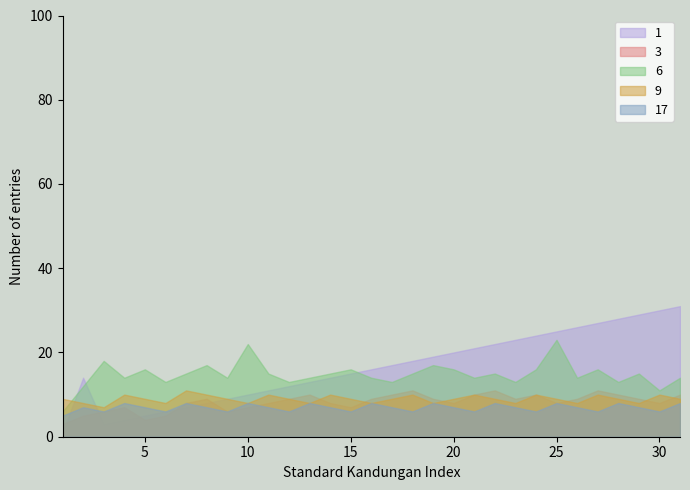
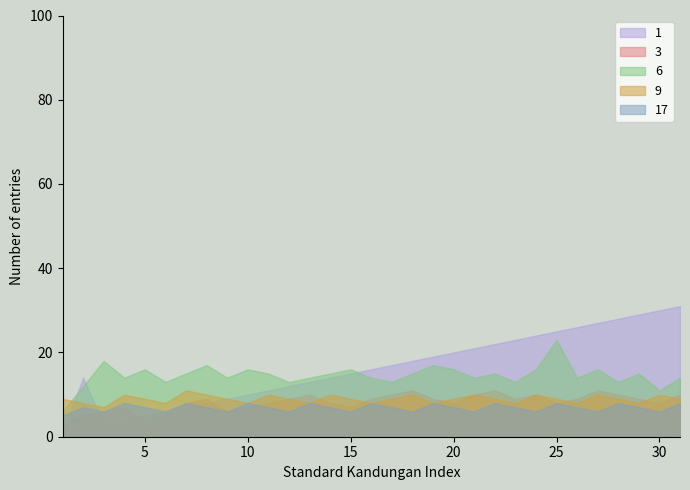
  {
    "6": {
      "5": 16,
-     "10": 22,
+     "10": 16,
      "15": 16,
      "20": 16,
      "25": 23,
      "30": 11
    }
  }
